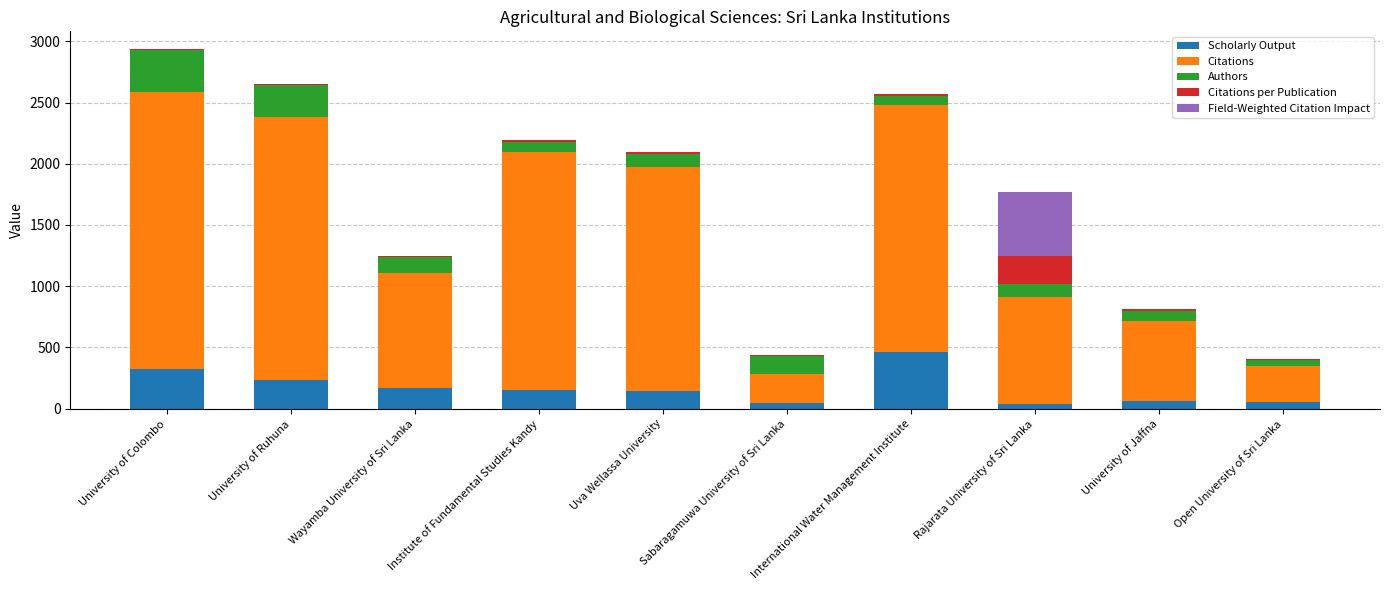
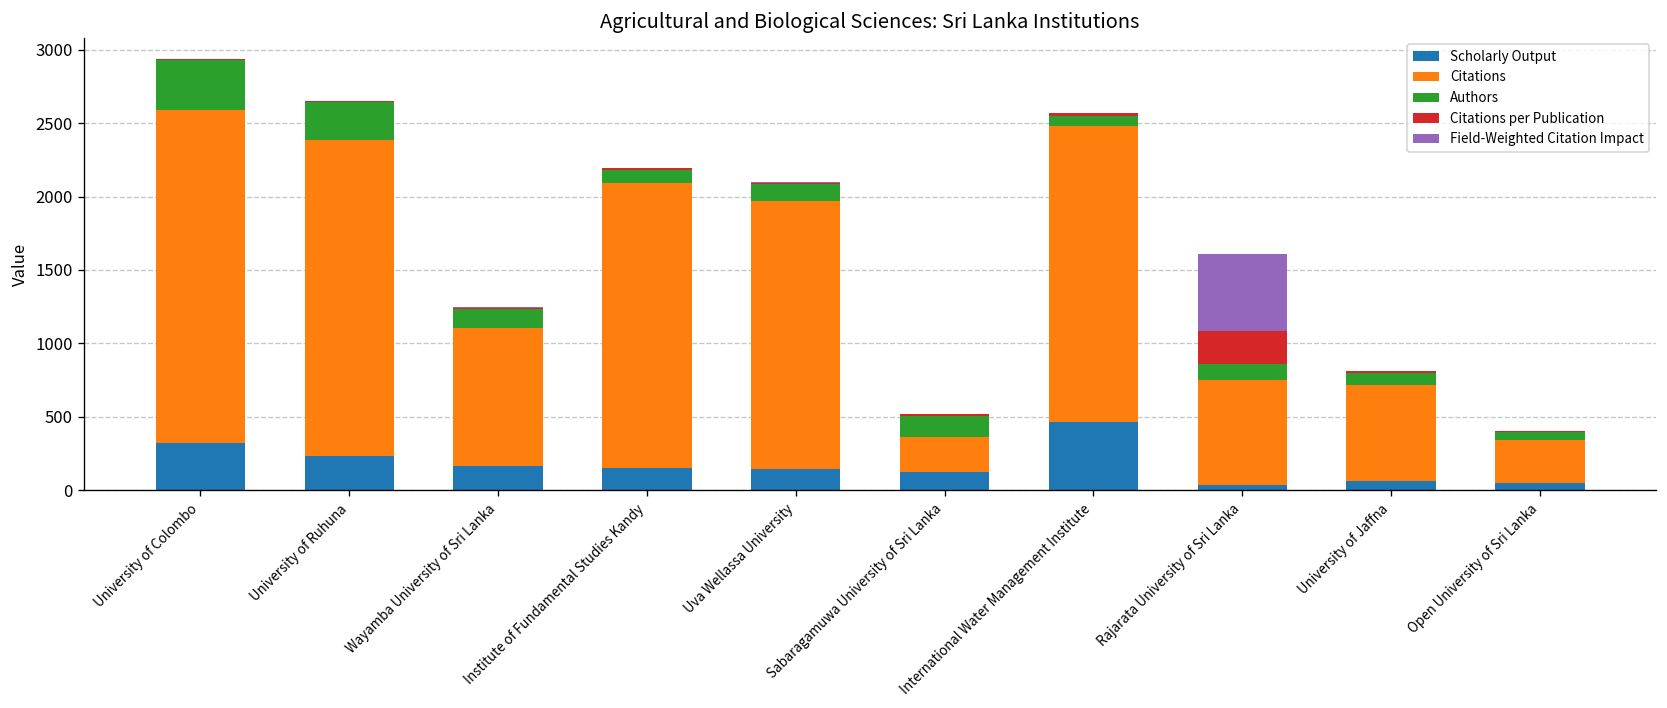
  {
    "Scholarly Output": {
      "University of Colombo": 320,
      "University of Ruhuna": 230,
      "Wayamba University of Sri Lanka": 170,
      "Institute of Fundamental Studies Kandy": 160,
      "Uva Wellassa University": 140,
-     "Sabaragamuwa University of Sri Lanka": 40,
+     "Sabaragamuwa University of Sri Lanka": 130,
      "International Water Management Institute": 460,
      "Rajarata University of Sri Lanka": 40,
      "University of Jaffna": 60,
      "Open University of Sri Lanka": 50
    },
    "Citations": {
      "University of Colombo": 2260,
      "University of Ruhuna": 2150,
      "Wayamba University of Sri Lanka": 940,
      "Institute of Fundamental Studies Kandy": 1940,
      "Uva Wellassa University": 1830,
      "Sabaragamuwa University of Sri Lanka": 240,
      "International Water Management Institute": 2020,
-     "Rajarata University of Sri Lanka": 870,
+     "Rajarata University of Sri Lanka": 710,
      "University of Jaffna": 650,
      "Open University of Sri Lanka": 290
    },
    "Authors": {
      "University of Colombo": 340,
      "University of Ruhuna": 260,
      "Wayamba University of Sri Lanka": 130,
      "Institute of Fundamental Studies Kandy": 90,
      "Uva Wellassa University": 110,
      "Sabaragamuwa University of Sri Lanka": 150,
      "International Water Management Institute": 70,
      "Rajarata University of Sri Lanka": 110,
      "University of Jaffna": 80,
      "Open University of Sri Lanka": 50
    },
    "Citations per Publication": {
      "Rajarata University of Sri Lanka": 220
    },
    "Field-Weighted Citation Impact": {
      "Rajarata University of Sri Lanka": 520
    }
  }
